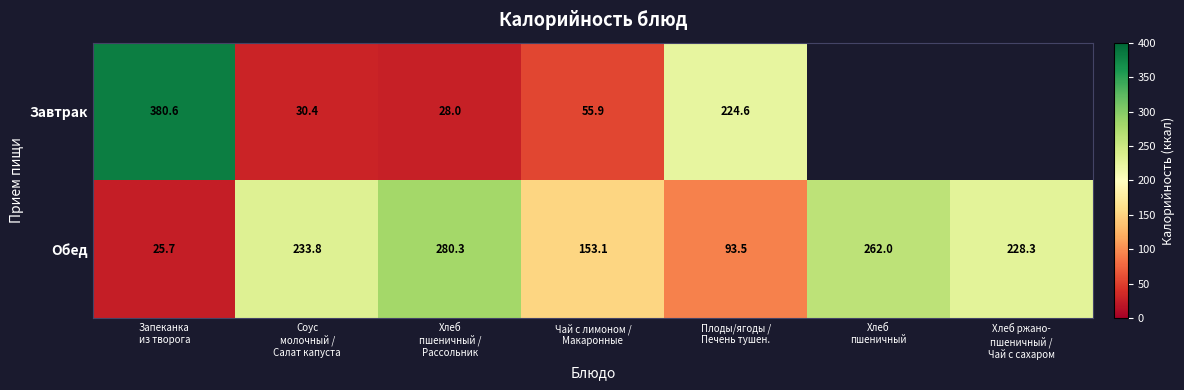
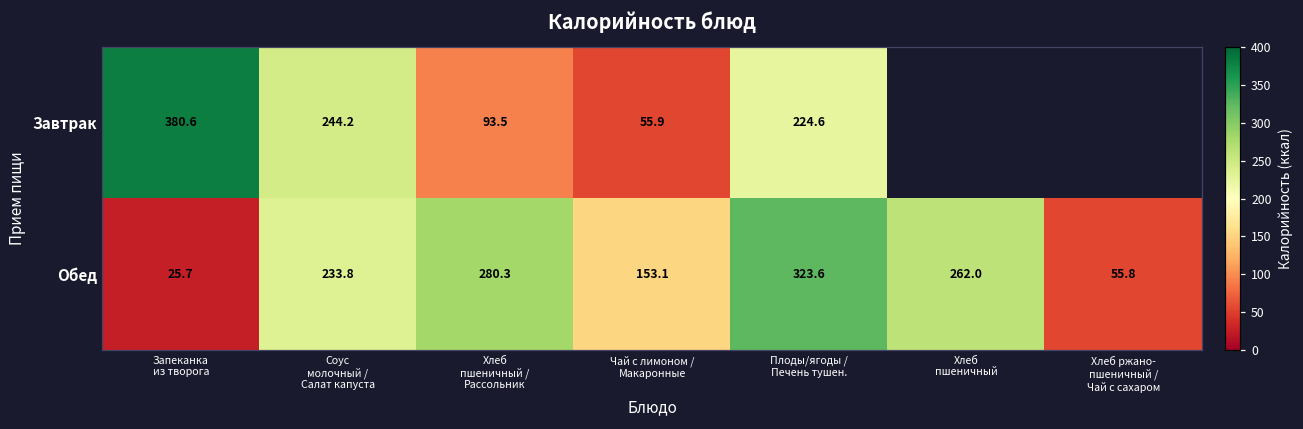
  {
    "Завтрак": {
      "Запеканка из творога": 380.6,
-     "Соус молочный / Салат капуста": 30.4,
-     "Хлеб пшеничный / Рассольник": 28.0,
+     "Соус молочный / Салат капуста": 244.2,
+     "Хлеб пшеничный / Рассольник": 93.5,
      "Чай с лимоном / Макаронные": 55.9,
      "Плоды/ягоды / Печень тушен.": 224.6
    },
    "Обед": {
      "Запеканка из творога": 25.7,
      "Соус молочный / Салат капуста": 233.8,
      "Хлеб пшеничный / Рассольник": 280.3,
      "Чай с лимоном / Макаронные": 153.1,
-     "Плоды/ягоды / Печень тушен.": 93.5,
+     "Плоды/ягоды / Печень тушен.": 323.6,
      "Хлеб пшеничный": 262.0,
-     "Хлеб ржано- пшеничный / Чай с сахаром": 228.3
+     "Хлеб ржано- пшеничный / Чай с сахаром": 55.8
    }
  }
